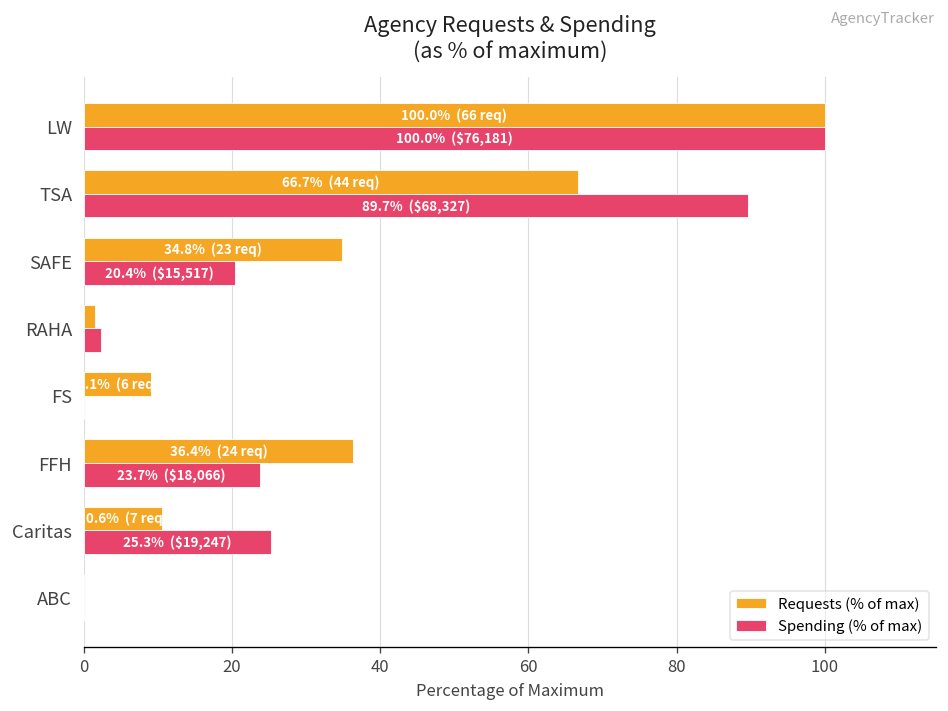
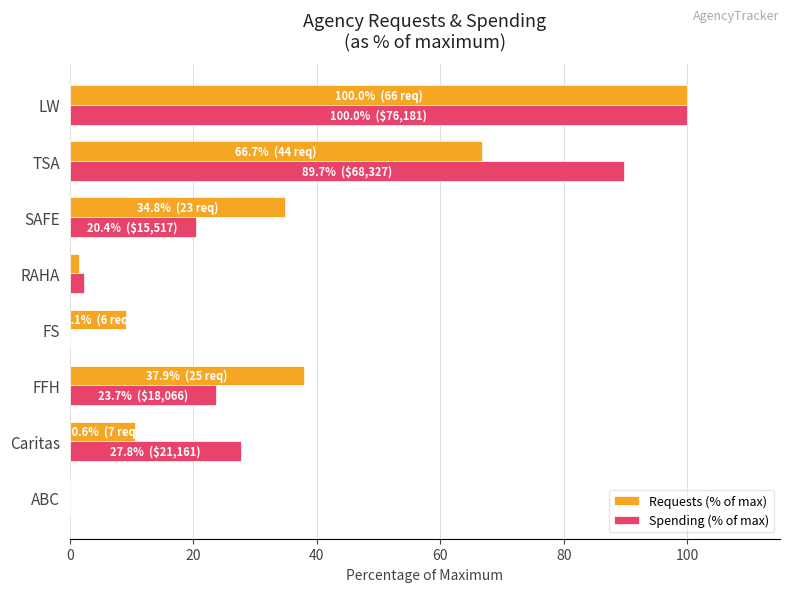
  {
    "Requests (% of max)": {
      "LW": "100.0%",
      "TSA": "66.7%",
      "SAFE": "34.8%",
      "FS": "9.1%",
-     "FFH": "36.4% (24 req)",
+     "FFH": "37.9% (25 req)",
      "Caritas": "10.6%"
    },
    "Spending (% of max)": {
      "LW": "100.0%",
      "TSA": "89.7%",
      "SAFE": "20.4%",
      "FFH": "(24 req)",
-     "Caritas": "25.3% ($19,247)"
+     "Caritas": "27.8% ($21,161)"
    }
  }
